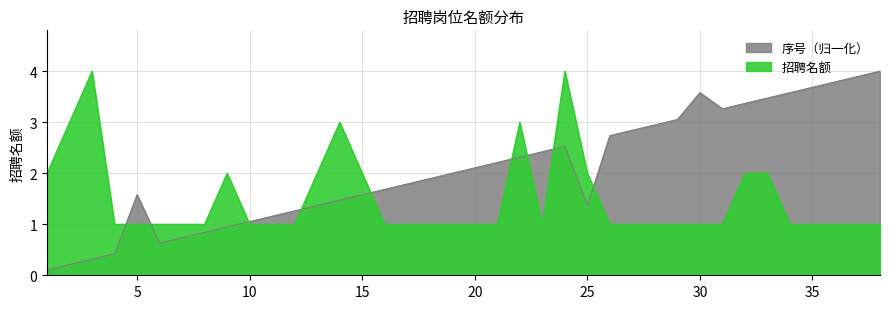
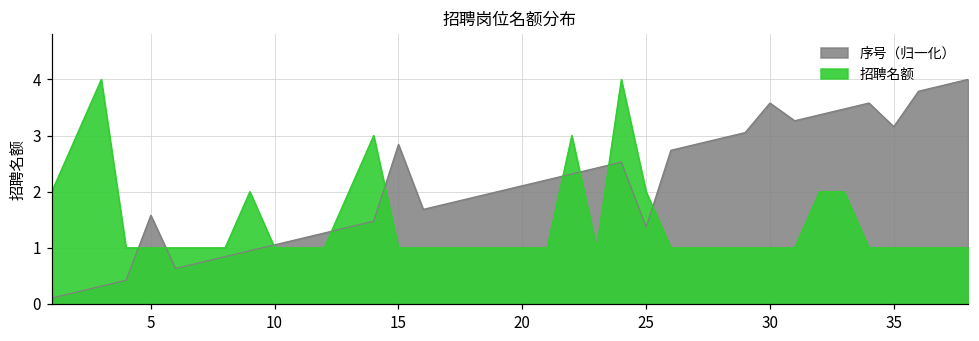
  {
    "序号（归一化）": {
      "5": 1.6,
      "10": 1.1,
-     "15": 1.6,
+     "15": 2.8,
      "20": 2.1,
      "25": 1.4,
      "30": 3.6,
-     "35": 3.7
+     "35": 3.2
    },
    "招聘名额": {
      "5": 1,
      "10": 1,
-     "15": 2,
+     "15": 1,
      "20": 1,
      "25": 2,
      "30": 1,
      "35": 1
    }
  }
